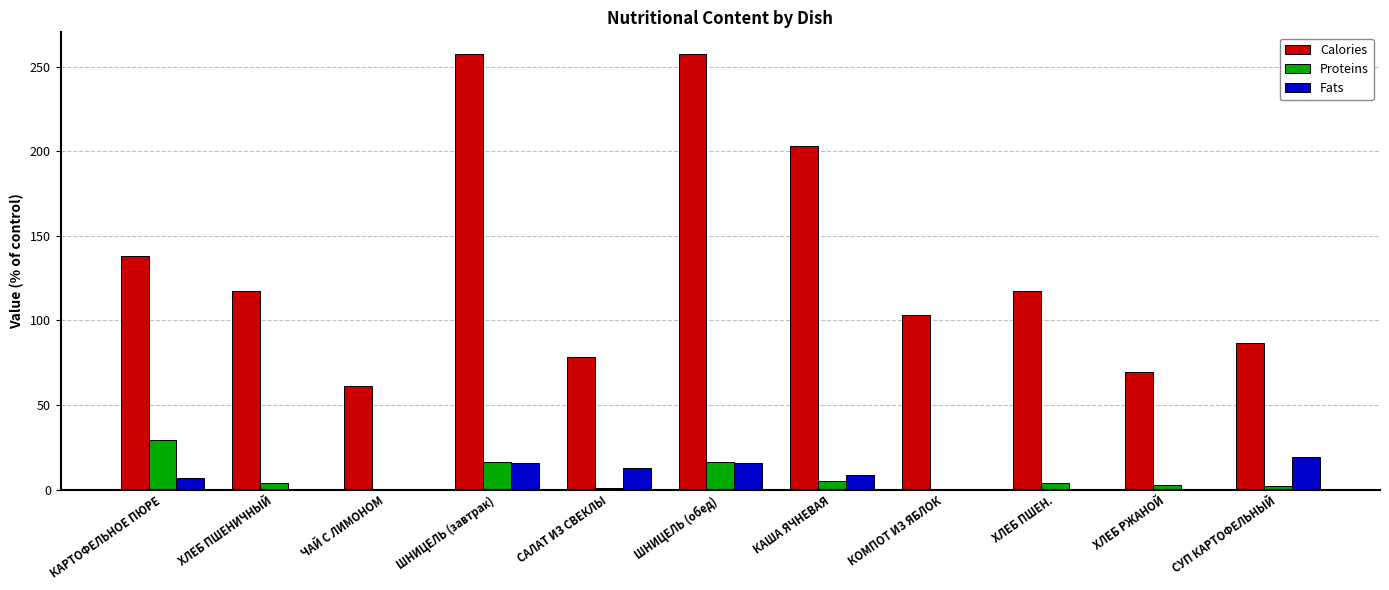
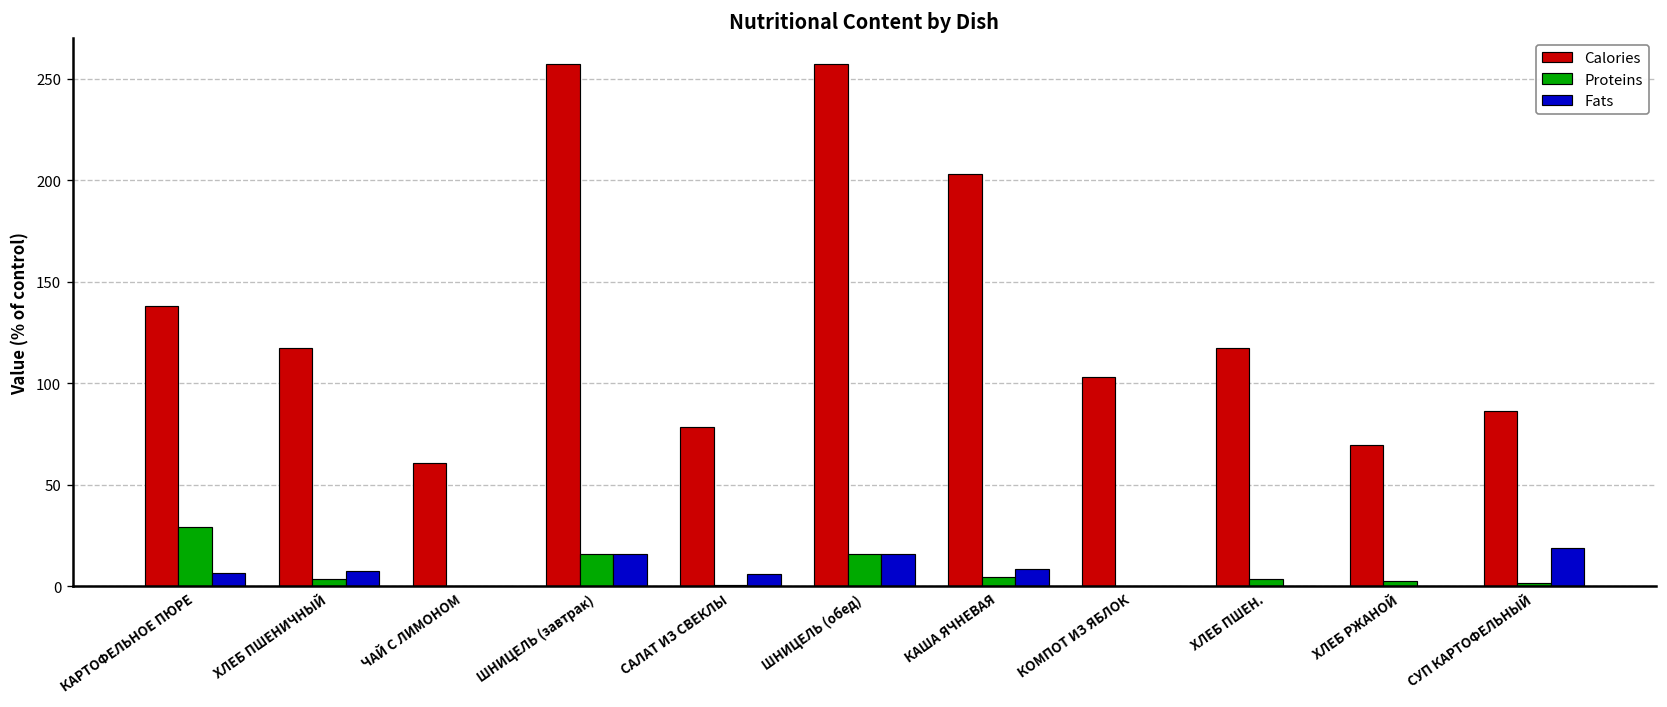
  {
    "Calories": {
      "КАРТОФЕЛЬНОЕ ПЮРЕ": 138,
      "ХЛЕБ ПШЕНИЧНЫЙ": 118,
      "ЧАЙ С ЛИМОНОМ": 61,
      "ШНИЦЕЛЬ (завтрак)": 257,
      "САЛАТ ИЗ СВЕКЛЫ": 79,
      "ШНИЦЕЛЬ (обед)": 257,
      "КАША ЯЧНЕВАЯ": 203,
      "КОМПОТ ИЗ ЯБЛОК": 103,
      "ХЛЕБ ПШЕН.": 118,
      "ХЛЕБ РЖАНОЙ": 70,
      "СУП КАРТОФЕЛЬНЫЙ": 86
    },
    "Proteins": {
      "КАРТОФЕЛЬНОЕ ПЮРЕ": 29,
      "ХЛЕБ ПШЕНИЧНЫЙ": 4,
      "ШНИЦЕЛЬ (завтрак)": 16,
      "ШНИЦЕЛЬ (обед)": 16,
      "КАША ЯЧНЕВАЯ": 5,
      "ХЛЕБ ПШЕН.": 4,
      "ХЛЕБ РЖАНОЙ": 3,
      "СУП КАРТОФЕЛЬНЫЙ": 2
    },
    "Fats": {
      "КАРТОФЕЛЬНОЕ ПЮРЕ": 7,
-     "ХЛЕБ ПШЕНИЧНЫЙ": 0,
+     "ХЛЕБ ПШЕНИЧНЫЙ": 8,
      "ЧАЙ С ЛИМОНОМ": 0,
      "ШНИЦЕЛЬ (завтрак)": 16,
-     "САЛАТ ИЗ СВЕКЛЫ": 13,
+     "САЛАТ ИЗ СВЕКЛЫ": 6,
      "ШНИЦЕЛЬ (обед)": 16,
      "КАША ЯЧНЕВАЯ": 9,
      "СУП КАРТОФЕЛЬНЫЙ": 19
    }
  }
